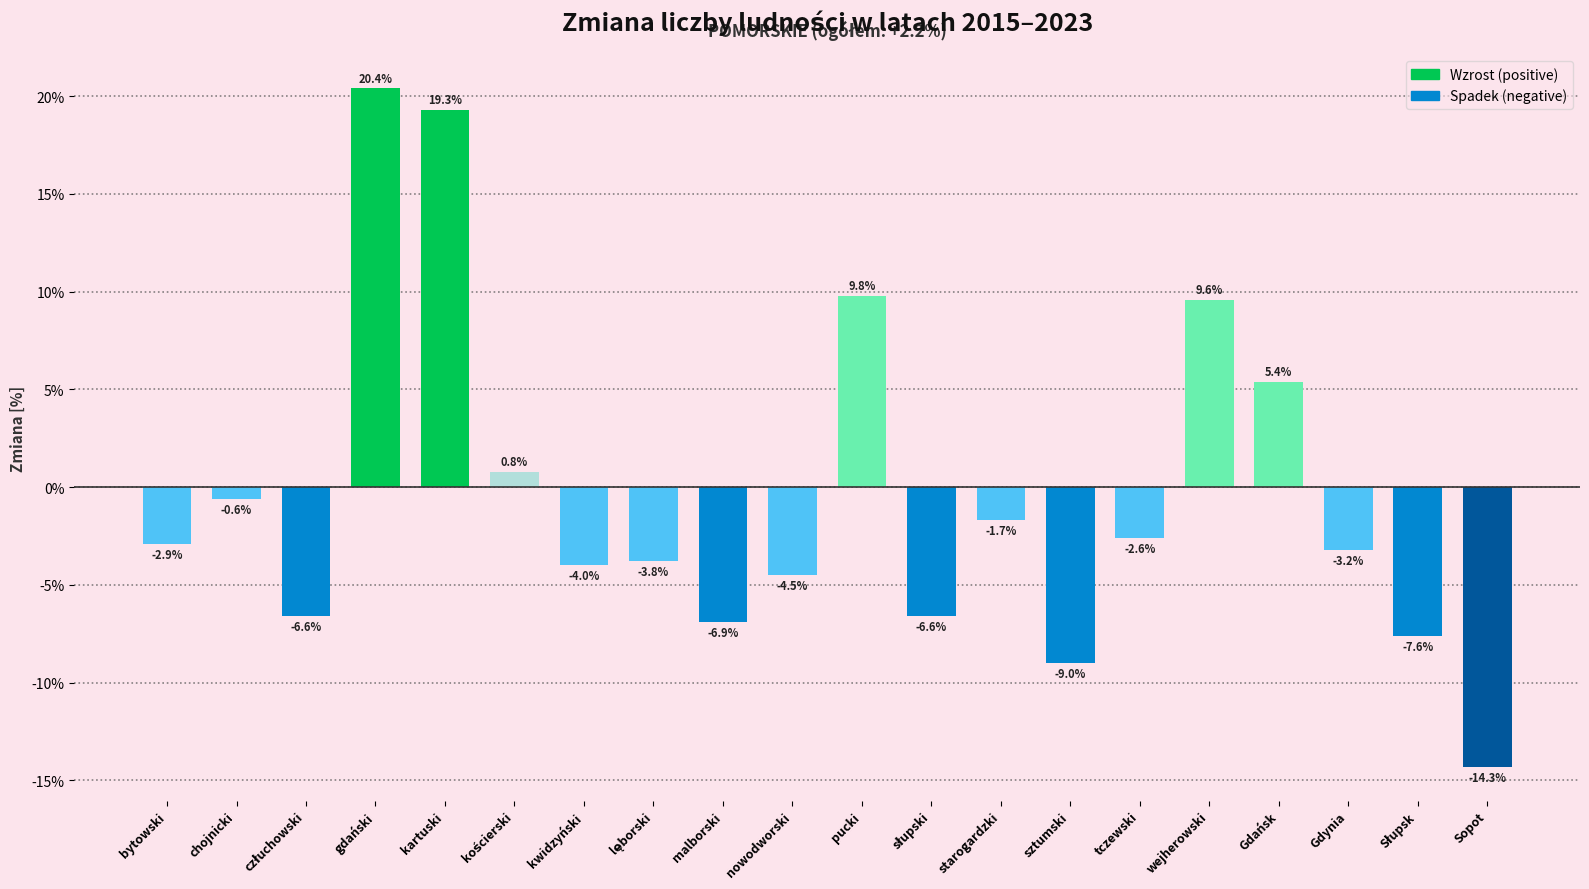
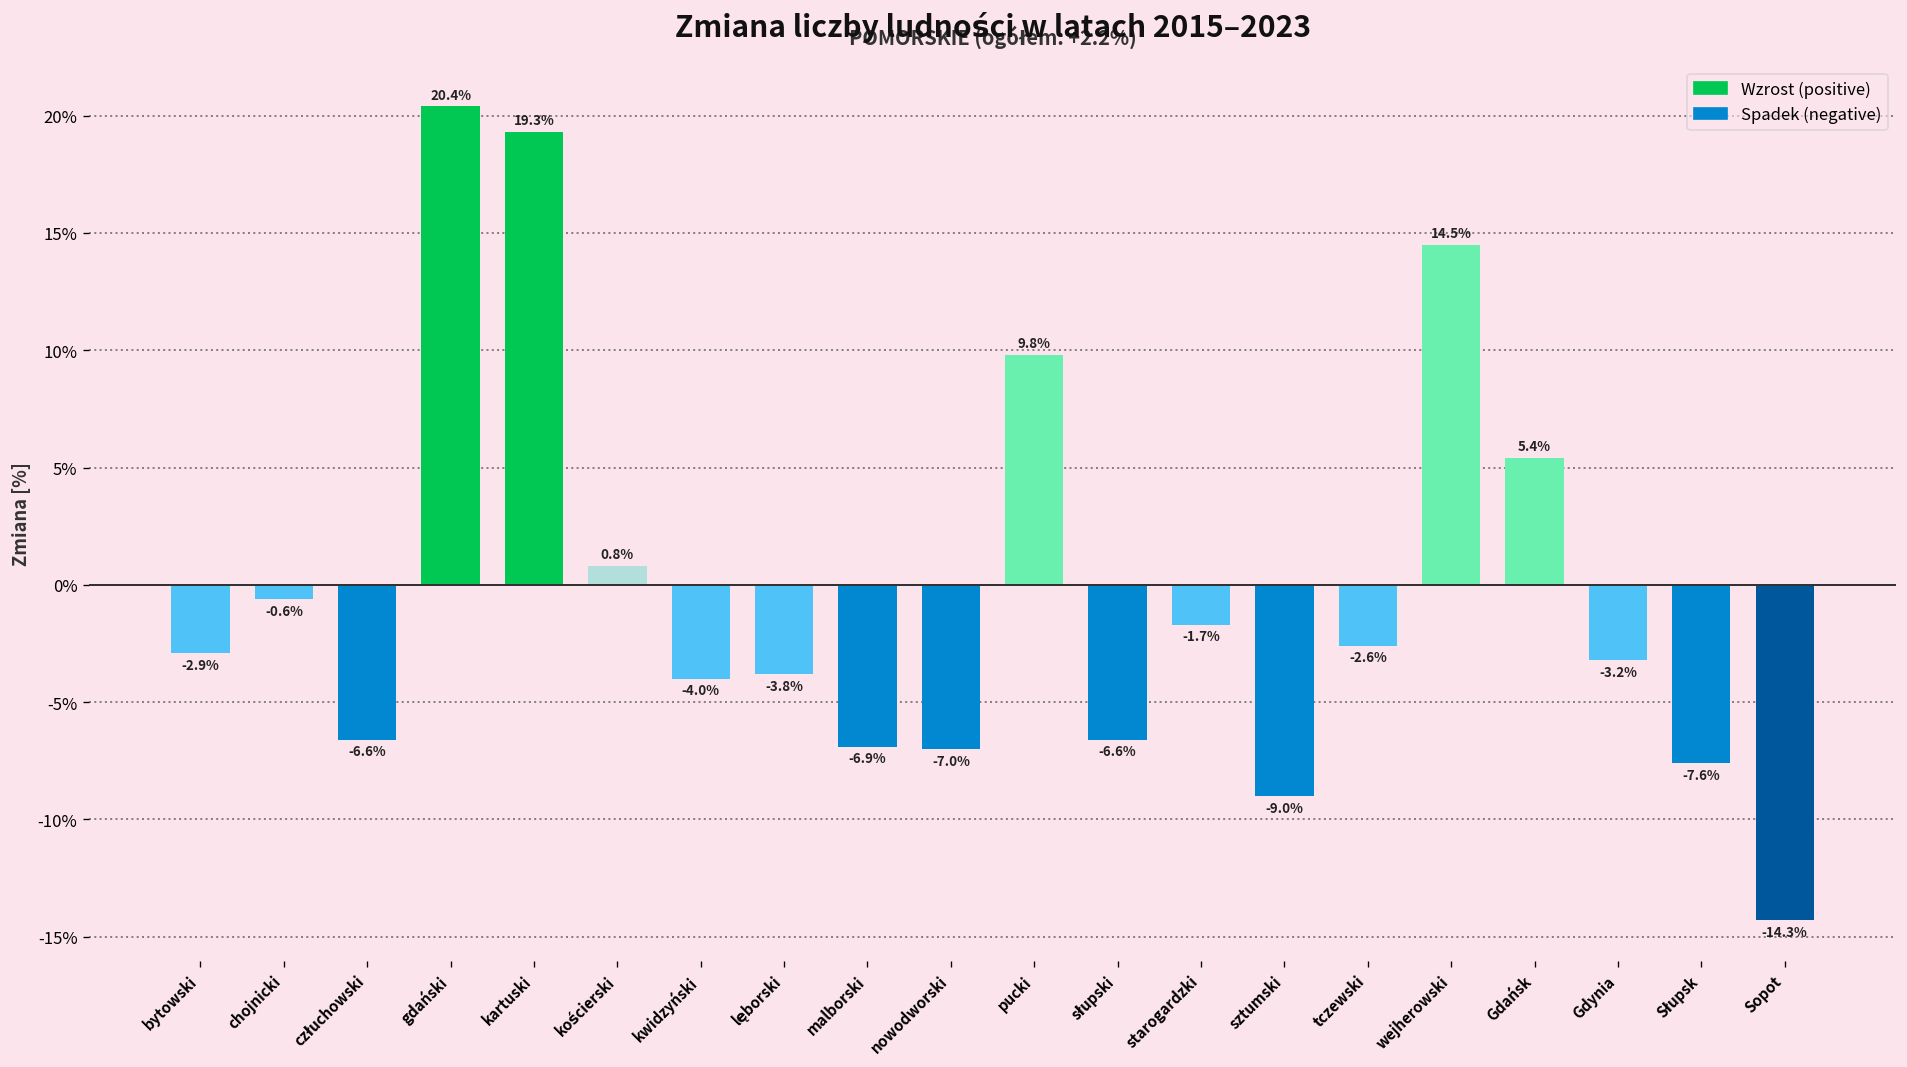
  {
    "bytowski": "-2.9%",
    "chojnicki": "-0.6%",
    "człuchowski": "-6.6%",
    "gdański": "20.4%",
    "kartuski": "19.3%",
    "kościerski": "0.8%",
    "kwidzyński": "-4.0%",
    "lęborski": "-3.8%",
    "malborski": "-6.9%",
-   "nowodworski": "-4.5%",
+   "nowodworski": "-7.0%",
    "pucki": "9.8%",
    "słupski": "-6.6%",
    "starogardzki": "-1.7%",
    "sztumski": "-9.0%",
    "tczewski": "-2.6%",
-   "wejherowski": "9.6%",
+   "wejherowski": "14.5%",
    "Gdańsk": "5.4%",
    "Gdynia": "-3.2%",
    "Słupsk": "-7.6%",
    "Sopot": "-14.3%"
  }
